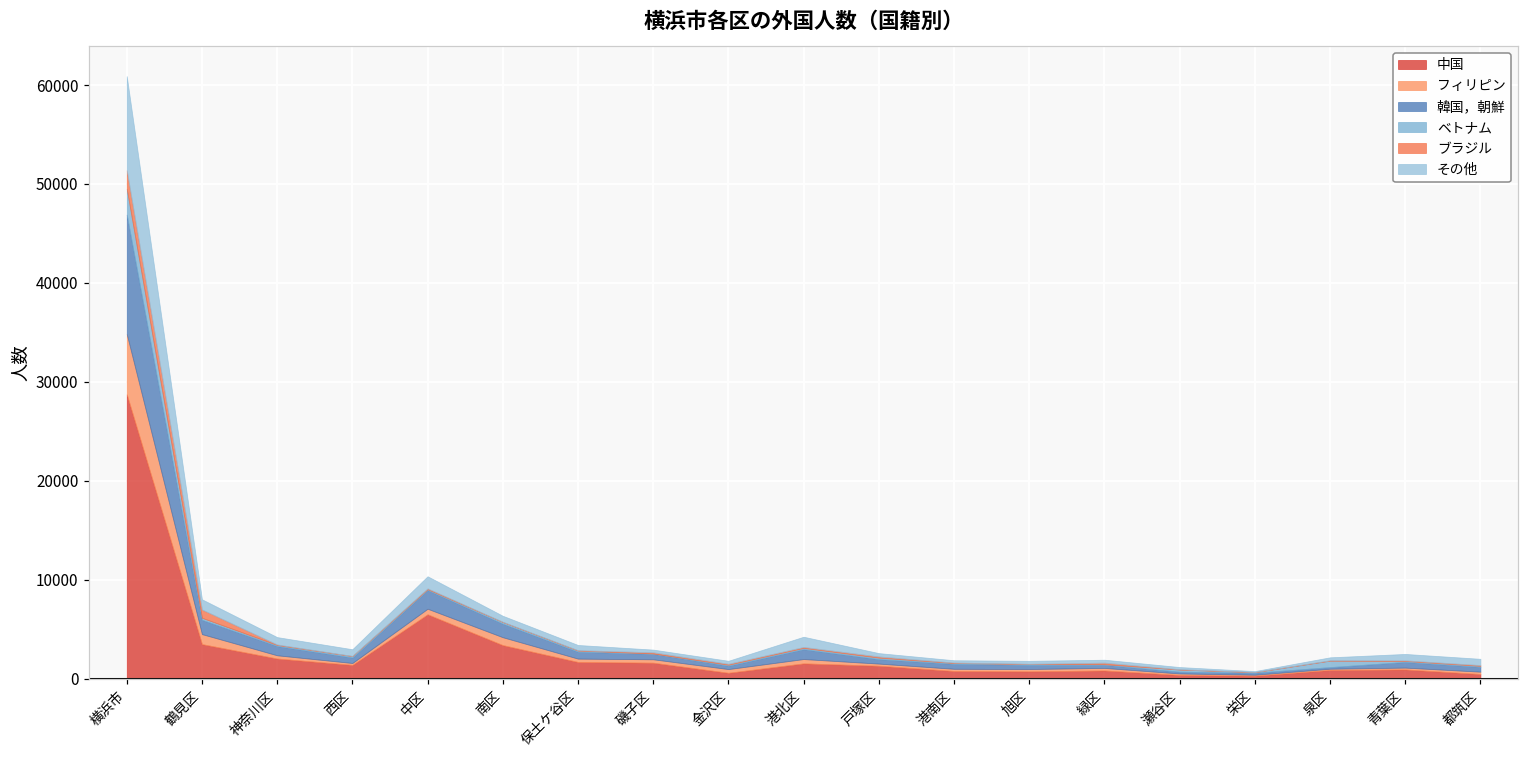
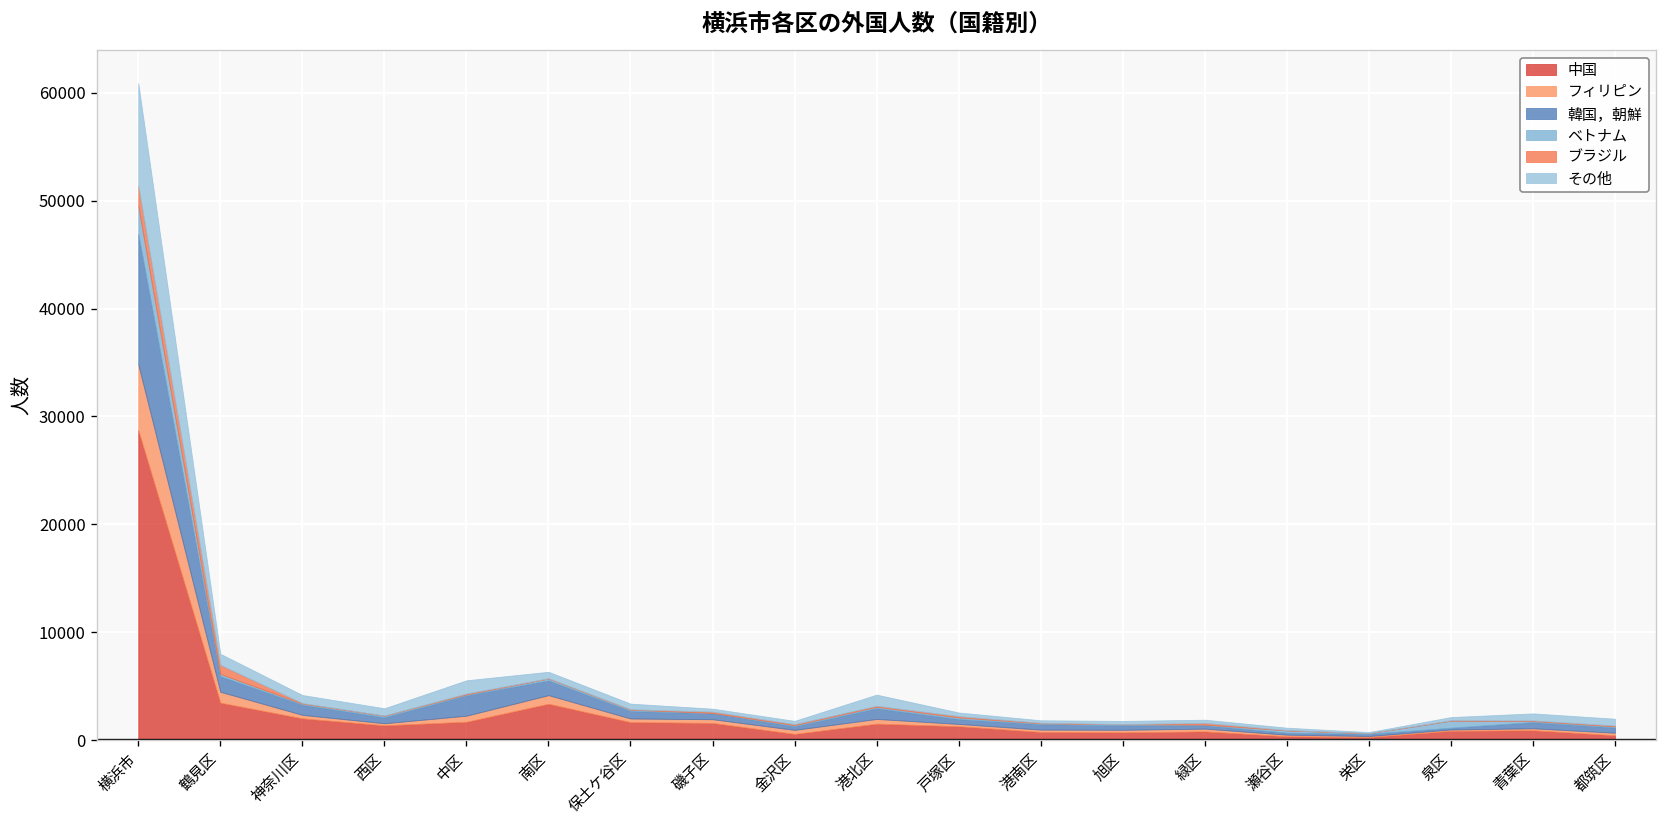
  {
    "中国": {
      "横浜市": 29000,
      "鶴見区": 3000,
      "神奈川区": 2000,
-     "中区": 6000,
+     "中区": 2000,
      "南区": 3000,
      "保土ケ谷区": 2000,
      "磯子区": 2000,
      "金沢区": 1000,
      "港北区": 2000
    },
    "韓国，朝鮮": {
      "横浜市": 12000
    }
  }
